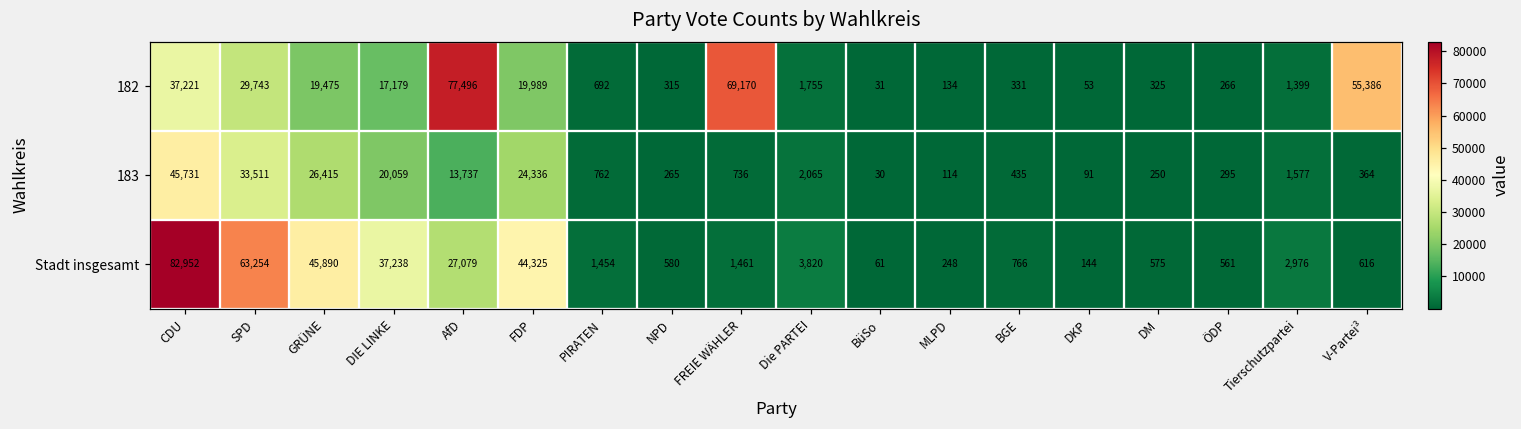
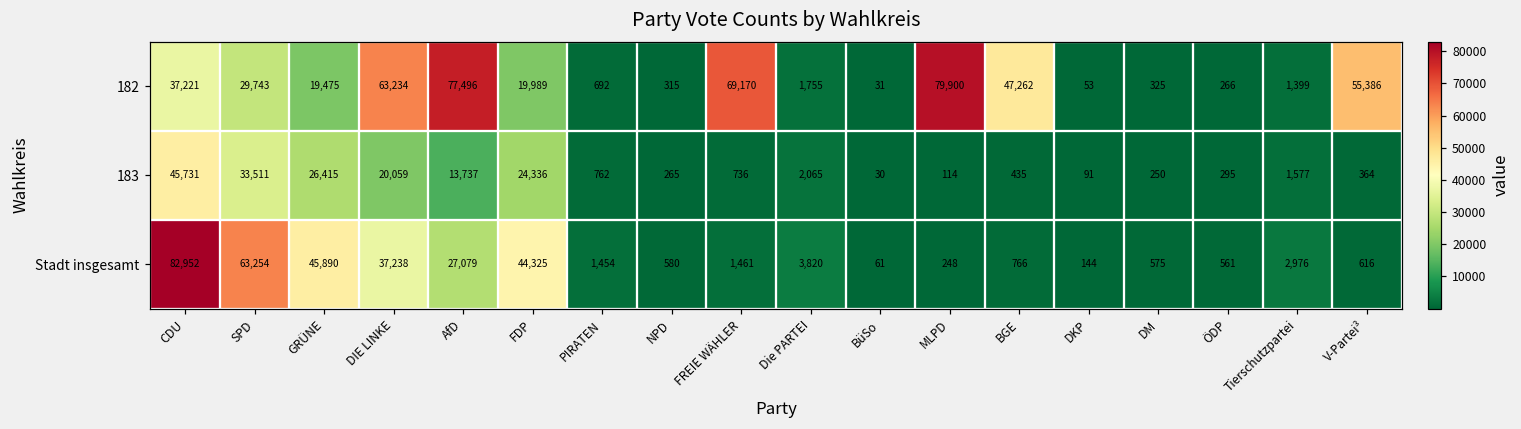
  {
    "182": {
      "CDU": "37,221",
      "SPD": "29,743",
      "GRÜNE": "19,475",
-     "DIE LINKE": "17,179",
+     "DIE LINKE": "63,234",
      "AfD": "77,496",
      "FDP": "19,989",
      "PIRATEN": "692",
      "NPD": "315",
      "FREIE WÄHLER": "69,170",
      "Die PARTEI": "1,755",
      "BüSo": "31",
-     "MLPD": "134",
-     "BGE": "331",
+     "MLPD": "79,900",
+     "BGE": "47,262",
      "DKP": "53",
      "DM": "325",
      "ÖDP": "266",
      "Tierschutzpartei": "1,399",
      "V-Partei³": "55,386"
    },
    "183": {
      "CDU": "45,731",
      "SPD": "33,511",
      "GRÜNE": "26,415",
      "DIE LINKE": "20,059",
      "AfD": "13,737",
      "FDP": "24,336",
      "PIRATEN": "762",
      "NPD": "265",
      "FREIE WÄHLER": "736",
      "Die PARTEI": "2,065",
      "BüSo": "30",
      "MLPD": "114",
      "BGE": "435",
      "DKP": "91",
      "DM": "250",
      "ÖDP": "295",
      "Tierschutzpartei": "1,577",
      "V-Partei³": "364"
    },
    "Stadt insgesamt": {
      "CDU": "82,952",
      "SPD": "63,254",
      "GRÜNE": "45,890",
      "DIE LINKE": "37,238",
      "AfD": "27,079",
      "FDP": "44,325",
      "PIRATEN": "1,454",
      "NPD": "580",
      "FREIE WÄHLER": "1,461",
      "Die PARTEI": "3,820",
      "BüSo": "61",
      "MLPD": "248",
      "BGE": "766",
      "DKP": "144",
      "DM": "575",
      "ÖDP": "561",
      "Tierschutzpartei": "2,976",
      "V-Partei³": "616"
    }
  }
